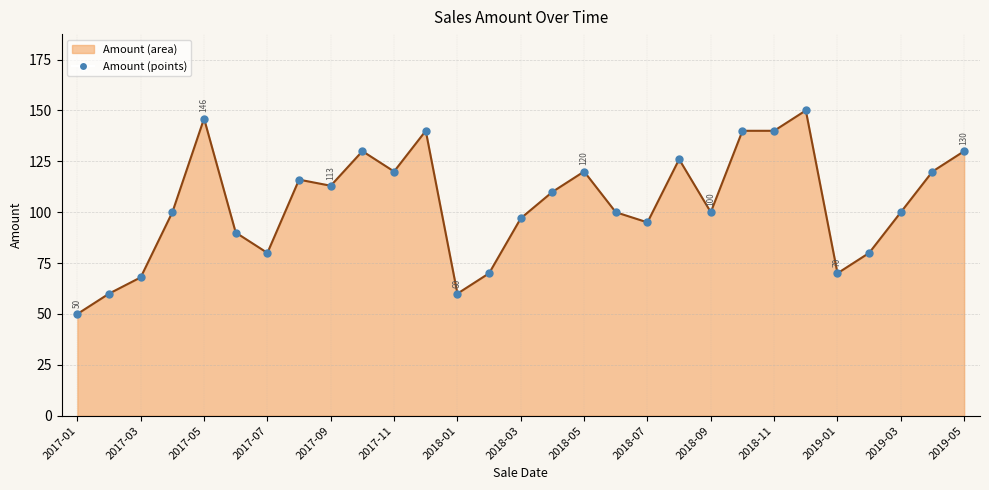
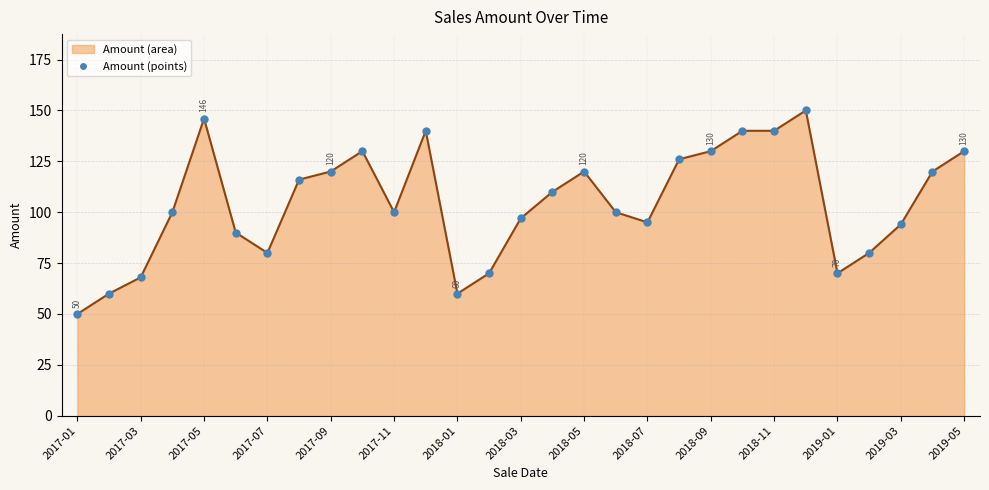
  {
    "2017-01": 50,
    "2017-05": 146,
-   "2017-09": 113,
-   "2017-11": 120,
+   "2017-09": 120,
+   "2017-11": 100,
    "2018-01": 60,
    "2018-05": 120,
-   "2018-09": 100,
+   "2018-09": 130,
    "2019-01": 70,
-   "2019-03": 100,
+   "2019-03": 94,
    "2019-05": 130
  }
